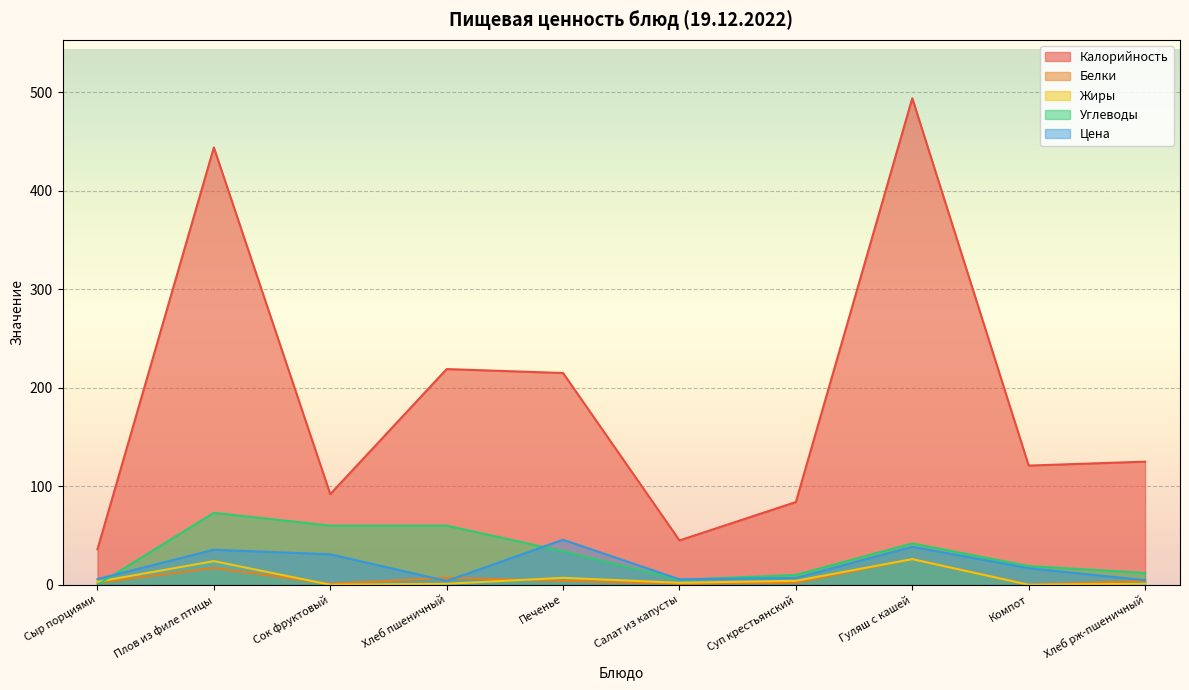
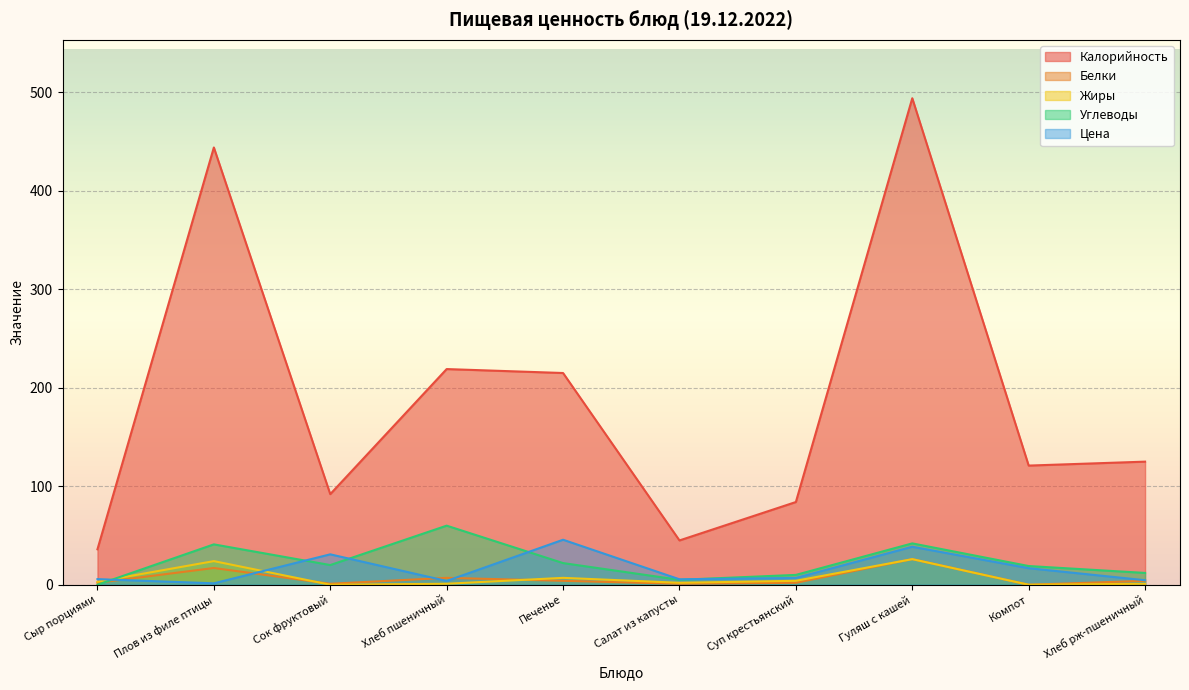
  {
    "Углеводы": {
-     "Плов из филе птицы": 70,
-     "Сок фруктовый": 60,
+     "Плов из филе птицы": 40,
+     "Сок фруктовый": 20,
      "Хлеб пшеничный": 60,
-     "Печенье": 30,
+     "Печенье": 20,
      "Суп крестьянский": 10,
      "Гуляш с кашей": 40,
      "Хлеб рж-пшеничный": 10
    },
    "Цена": {
      "Сыр порциями": 10,
-     "Плов из филе птицы": 40,
+     "Плов из филе птицы": 0,
      "Сок фруктовый": 30,
      "Хлеб пшеничный": 0,
      "Печенье": 50,
      "Суп крестьянский": 10,
      "Гуляш с кашей": 40
    }
  }
